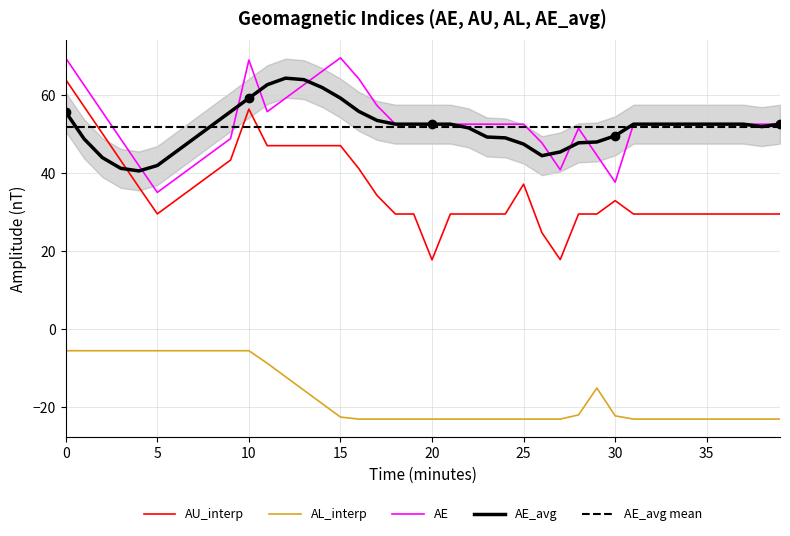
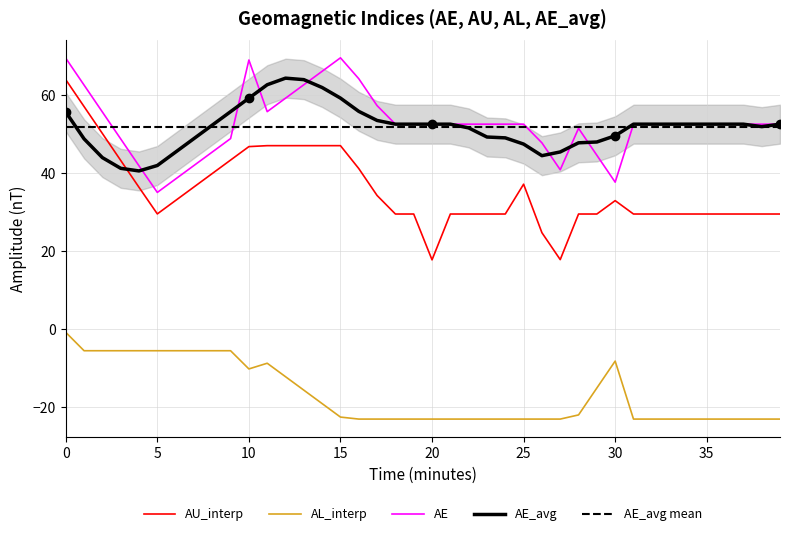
  {
    "AU_interp": {
      "0": 64,
      "5": 30,
-     "10": 56,
+     "10": 47,
      "15": 47,
      "20": 18,
      "25": 37,
      "30": 33,
      "35": 30
    },
    "AL_interp": {
-     "0": -6,
+     "0": -1,
      "5": -6,
-     "10": -6,
+     "10": -10,
      "15": -23,
      "20": -23,
      "25": -23,
-     "30": -22,
+     "30": -8,
      "35": -23
    },
    "AE": {
      "0": 70,
      "5": 35,
      "10": 69,
      "15": 70,
      "30": 38
    }
  }
